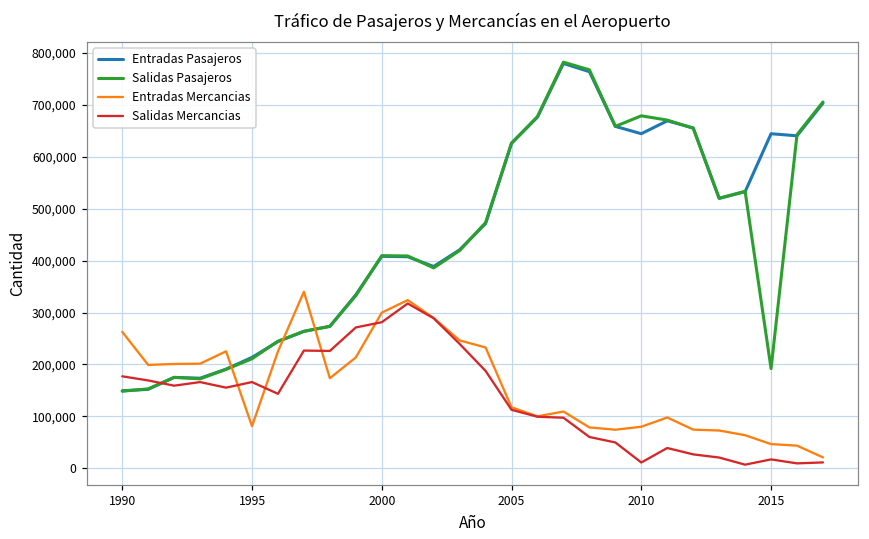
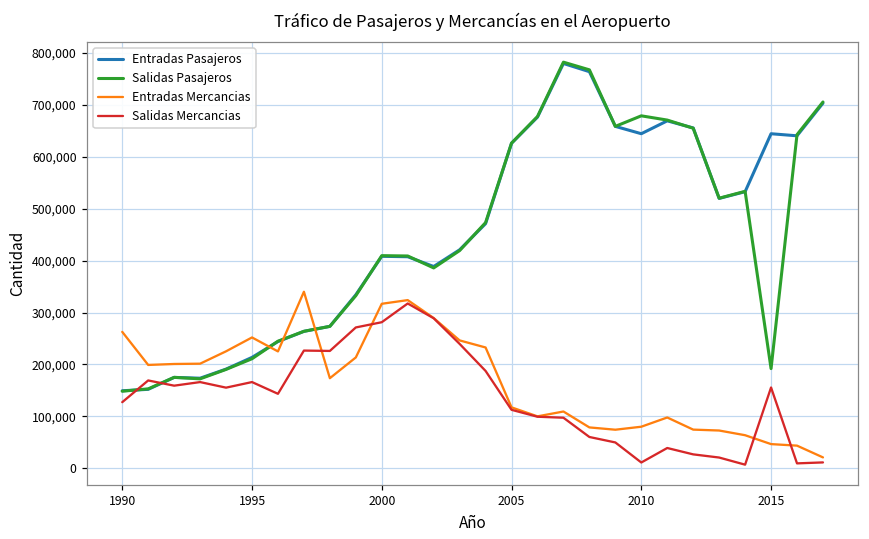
  {
    "Entradas Pasajeros": {
      "2010": "640,000",
      "2015": "640,000"
    },
    "Salidas Pasajeros": {
      "2010": "680,000",
      "2015": "190,000"
    },
    "Entradas Mercancias": {
      "1990": "260,000",
-     "1995": "80,000",
-     "2000": "300,000",
+     "1995": "250,000",
+     "2000": "320,000",
      "2010": "80,000",
      "2015": "50,000"
    },
    "Salidas Mercancias": {
-     "1990": "180,000",
+     "1990": "130,000",
      "1995": "170,000",
      "2000": "280,000",
      "2010": "10,000",
-     "2015": "20,000"
+     "2015": "160,000"
    }
  }
